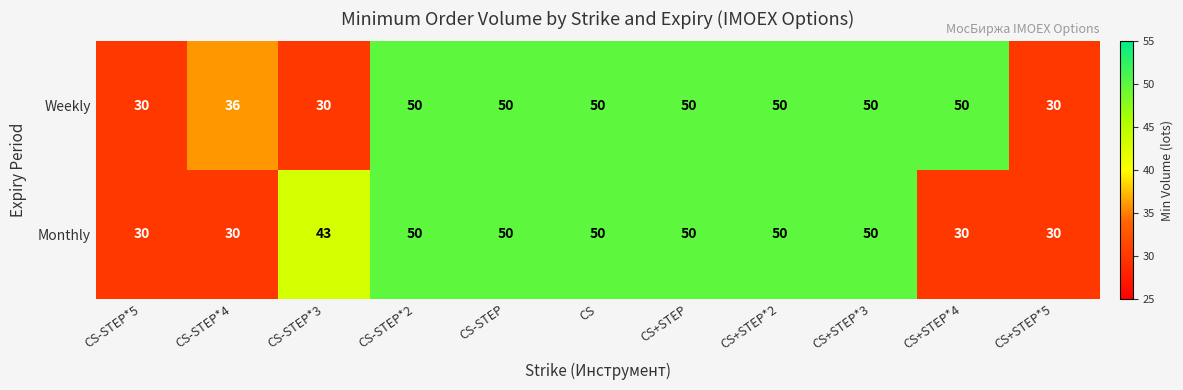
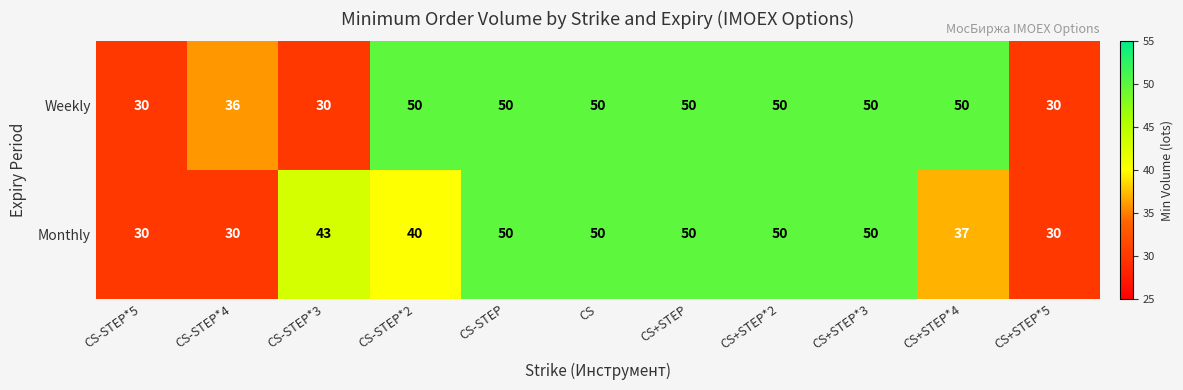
  {
    "Weekly": {
      "CS-STEP*5": 30,
      "CS-STEP*4": 36,
      "CS-STEP*3": 30,
      "CS-STEP*2": 50,
      "CS-STEP": 50,
      "CS": 50,
      "CS+STEP": 50,
      "CS+STEP*2": 50,
      "CS+STEP*3": 50,
      "CS+STEP*4": 50,
      "CS+STEP*5": 30
    },
    "Monthly": {
      "CS-STEP*5": 30,
      "CS-STEP*4": 30,
      "CS-STEP*3": 43,
-     "CS-STEP*2": 50,
+     "CS-STEP*2": 40,
      "CS-STEP": 50,
      "CS": 50,
      "CS+STEP": 50,
      "CS+STEP*2": 50,
      "CS+STEP*3": 50,
-     "CS+STEP*4": 30,
+     "CS+STEP*4": 37,
      "CS+STEP*5": 30
    }
  }
